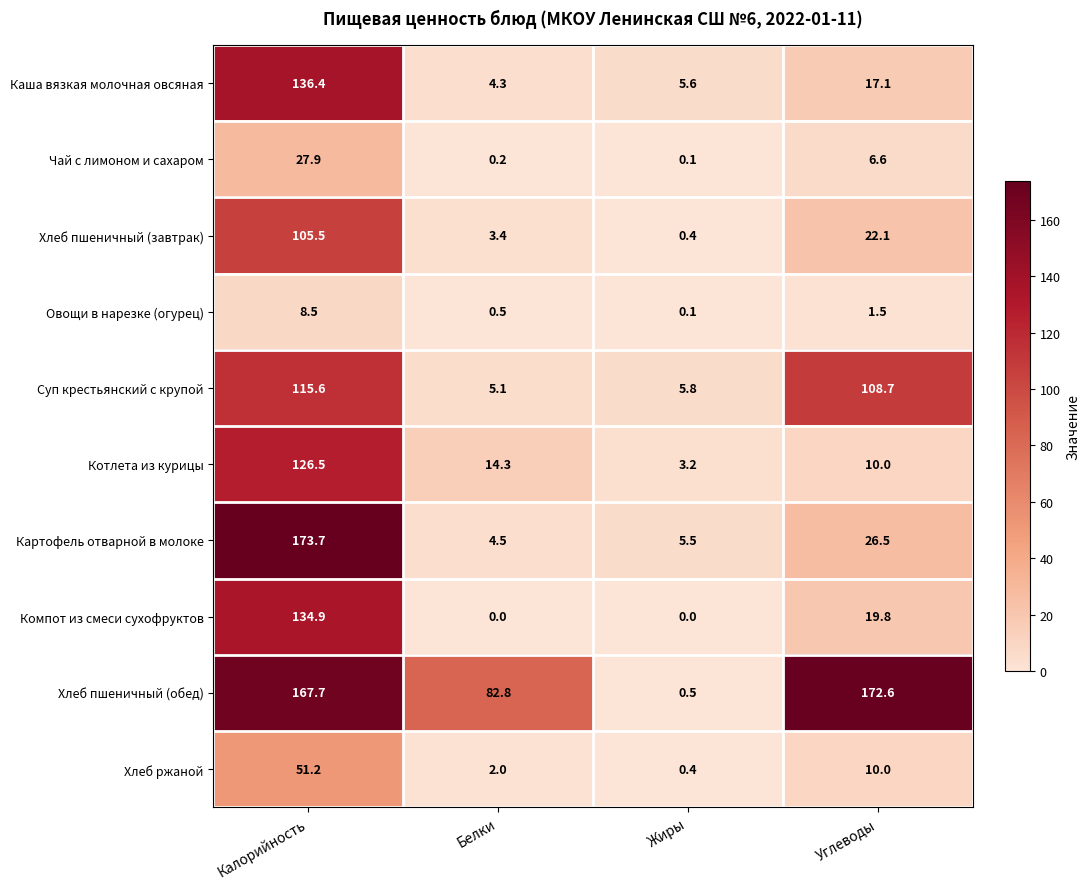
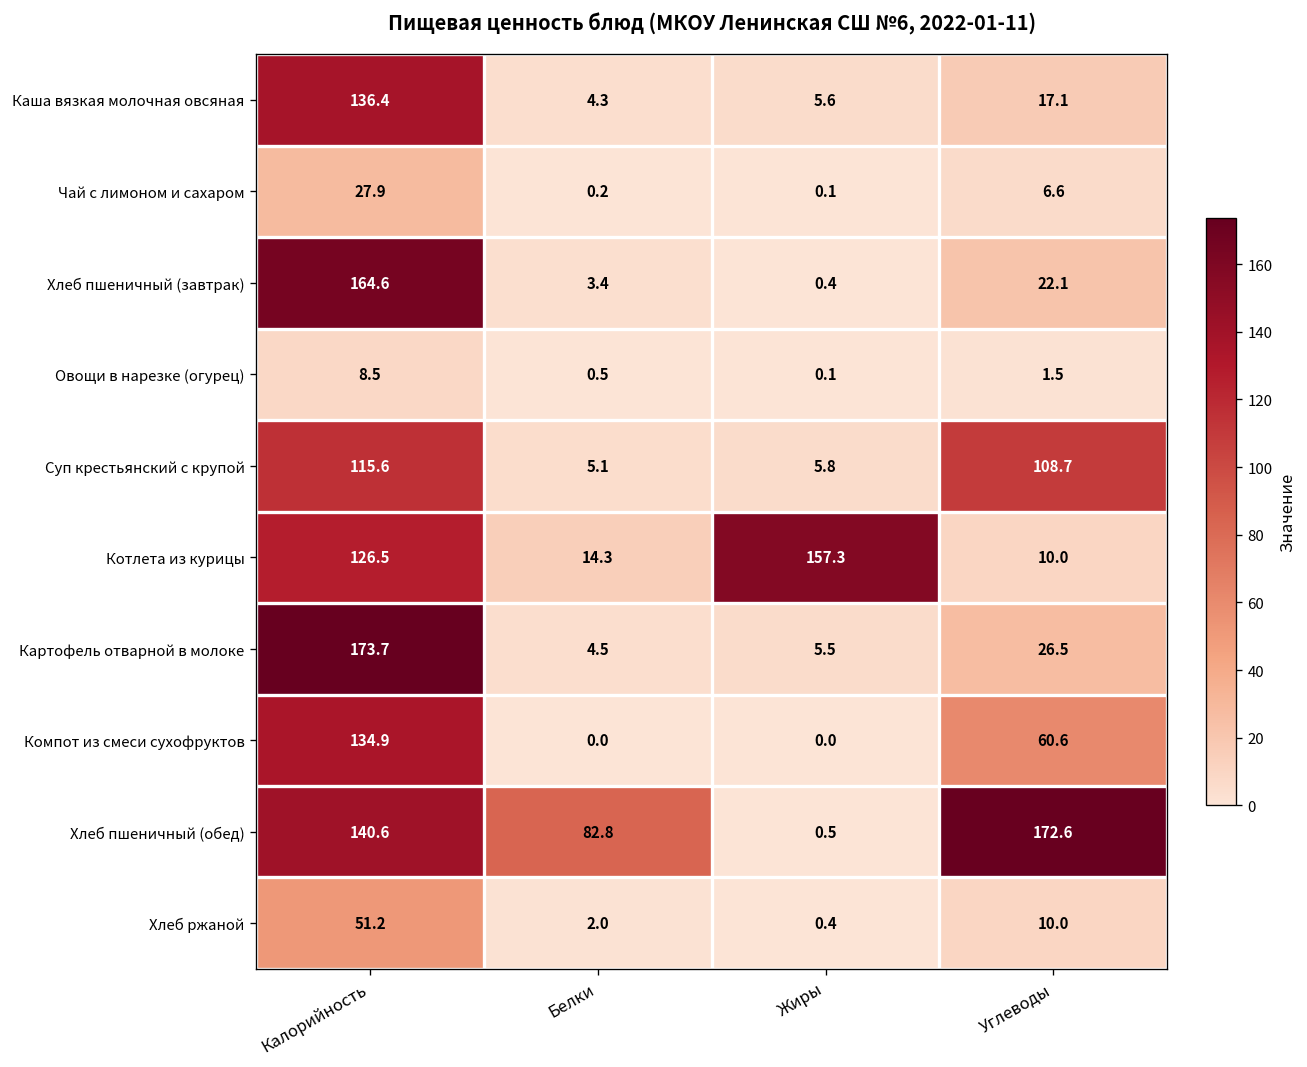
  {
    "Каша вязкая молочная овсяная": {
      "Калорийность": 136.4,
      "Белки": 4.3,
      "Жиры": 5.6,
      "Углеводы": 17.1
    },
    "Чай с лимоном и сахаром": {
      "Калорийность": 27.9,
      "Белки": 0.2,
      "Жиры": 0.1,
      "Углеводы": 6.6
    },
    "Хлеб пшеничный (завтрак)": {
-     "Калорийность": 105.5,
+     "Калорийность": 164.6,
      "Белки": 3.4,
      "Жиры": 0.4,
      "Углеводы": 22.1
    },
    "Овощи в нарезке (огурец)": {
      "Калорийность": 8.5,
      "Белки": 0.5,
      "Жиры": 0.1,
      "Углеводы": 1.5
    },
    "Суп крестьянский с крупой": {
      "Калорийность": 115.6,
      "Белки": 5.1,
      "Жиры": 5.8,
      "Углеводы": 108.7
    },
    "Котлета из курицы": {
      "Калорийность": 126.5,
      "Белки": 14.3,
-     "Жиры": 3.2,
+     "Жиры": 157.3,
      "Углеводы": 10.0
    },
    "Картофель отварной в молоке": {
      "Калорийность": 173.7,
      "Белки": 4.5,
      "Жиры": 5.5,
      "Углеводы": 26.5
    },
    "Компот из смеси сухофруктов": {
      "Калорийность": 134.9,
      "Белки": 0.0,
      "Жиры": 0.0,
-     "Углеводы": 19.8
+     "Углеводы": 60.6
    },
    "Хлеб пшеничный (обед)": {
-     "Калорийность": 167.7,
+     "Калорийность": 140.6,
      "Белки": 82.8,
      "Жиры": 0.5,
      "Углеводы": 172.6
    },
    "Хлеб ржаной": {
      "Калорийность": 51.2,
      "Белки": 2.0,
      "Жиры": 0.4,
      "Углеводы": 10.0
    }
  }
